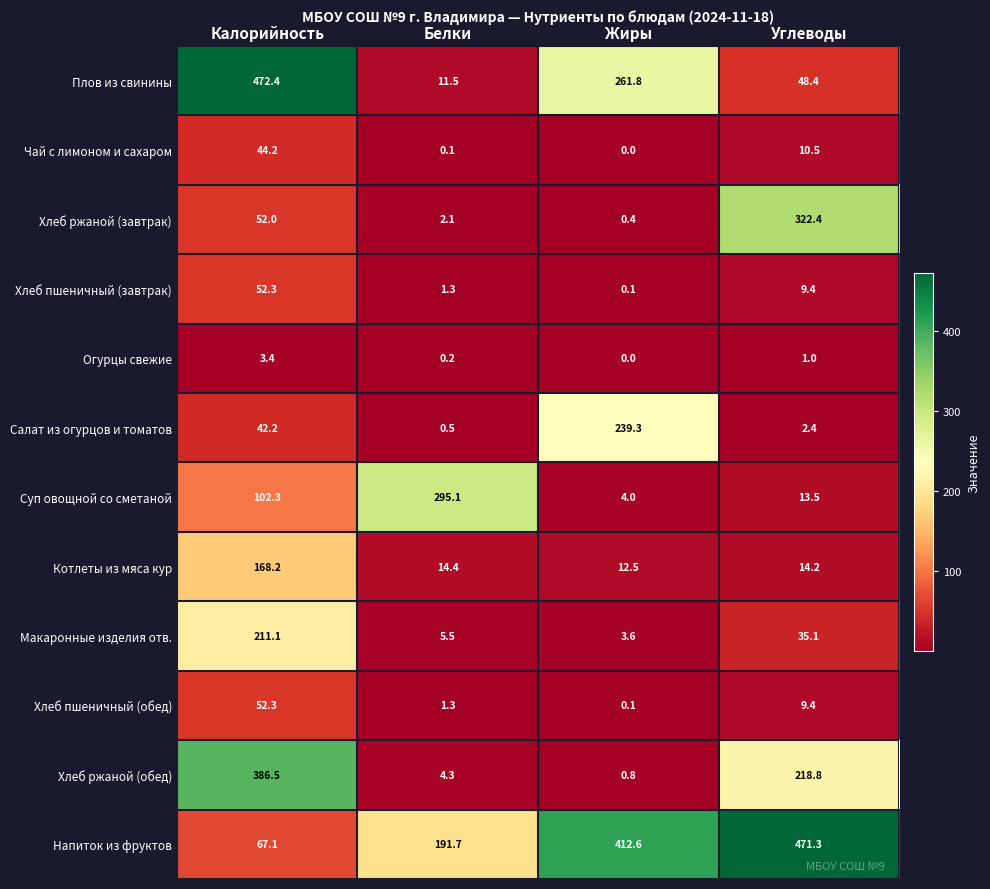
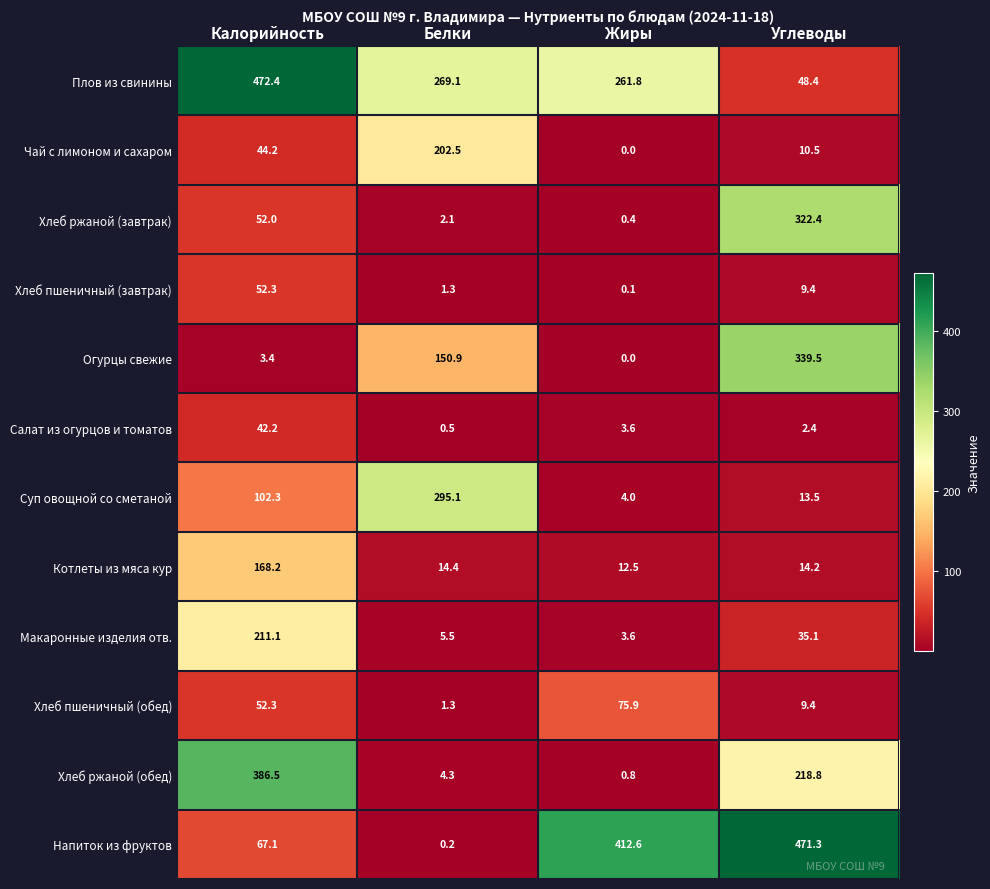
  {
    "Плов из свинины": {
      "Калорийность": 472.4,
-     "Белки": 11.5,
+     "Белки": 269.1,
      "Жиры": 261.8,
      "Углеводы": 48.4
    },
    "Чай с лимоном и сахаром": {
      "Калорийность": 44.2,
-     "Белки": 0.1,
+     "Белки": 202.5,
      "Жиры": 0.0,
      "Углеводы": 10.5
    },
    "Хлеб ржаной (завтрак)": {
      "Калорийность": 52.0,
      "Белки": 2.1,
      "Жиры": 0.4,
      "Углеводы": 322.4
    },
    "Хлеб пшеничный (завтрак)": {
      "Калорийность": 52.3,
      "Белки": 1.3,
      "Жиры": 0.1,
      "Углеводы": 9.4
    },
    "Огурцы свежие": {
      "Калорийность": 3.4,
-     "Белки": 0.2,
+     "Белки": 150.9,
      "Жиры": 0.0,
-     "Углеводы": 1.0
+     "Углеводы": 339.5
    },
    "Салат из огурцов и томатов": {
      "Калорийность": 42.2,
      "Белки": 0.5,
-     "Жиры": 239.3,
+     "Жиры": 3.6,
      "Углеводы": 2.4
    },
    "Суп овощной со сметаной": {
      "Калорийность": 102.3,
      "Белки": 295.1,
      "Жиры": 4.0,
      "Углеводы": 13.5
    },
    "Котлеты из мяса кур": {
      "Калорийность": 168.2,
      "Белки": 14.4,
      "Жиры": 12.5,
      "Углеводы": 14.2
    },
    "Макаронные изделия отв.": {
      "Калорийность": 211.1,
      "Белки": 5.5,
      "Жиры": 3.6,
      "Углеводы": 35.1
    },
    "Хлеб пшеничный (обед)": {
      "Калорийность": 52.3,
      "Белки": 1.3,
-     "Жиры": 0.1,
+     "Жиры": 75.9,
      "Углеводы": 9.4
    },
    "Хлеб ржаной (обед)": {
      "Калорийность": 386.5,
      "Белки": 4.3,
      "Жиры": 0.8,
      "Углеводы": 218.8
    },
    "Напиток из фруктов": {
      "Калорийность": 67.1,
-     "Белки": 191.7,
+     "Белки": 0.2,
      "Жиры": 412.6
    }
  }
